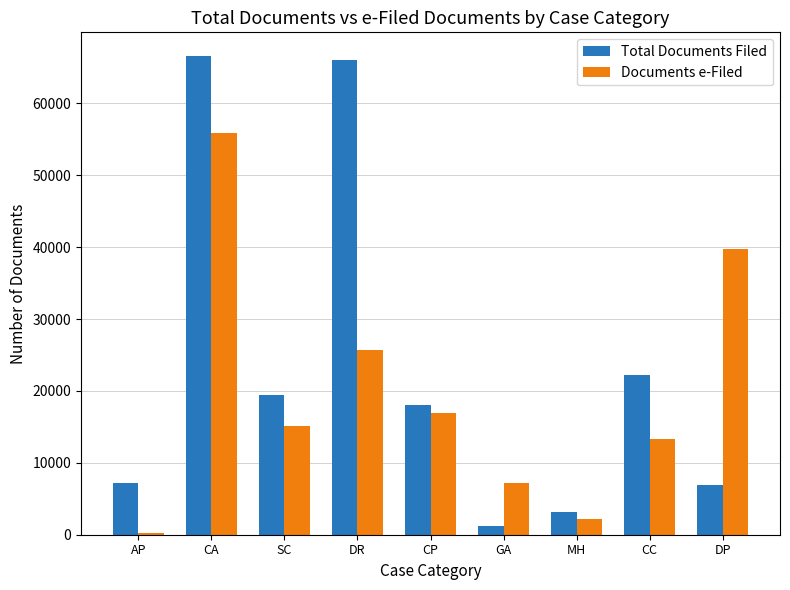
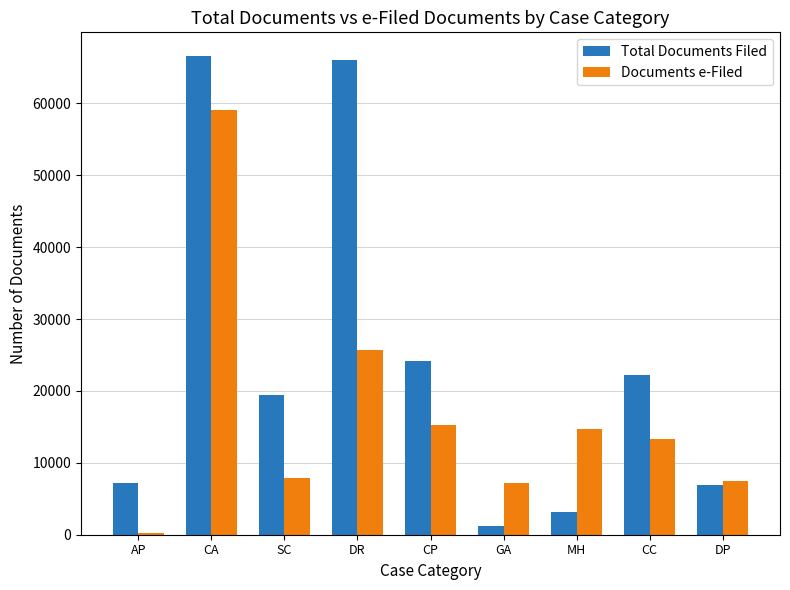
  {
    "Total Documents Filed": {
      "AP": 7000,
      "CA": 67000,
      "SC": 19000,
      "DR": 66000,
-     "CP": 18000,
+     "CP": 24000,
      "GA": 1000,
      "MH": 3000,
      "CC": 22000,
      "DP": 7000
    },
    "Documents e-Filed": {
-     "CA": 56000,
-     "SC": 15000,
+     "CA": 59000,
+     "SC": 8000,
      "DR": 26000,
-     "CP": 17000,
+     "CP": 15000,
      "GA": 7000,
-     "MH": 2000,
+     "MH": 15000,
      "CC": 13000,
-     "DP": 40000
+     "DP": 8000
    }
  }
